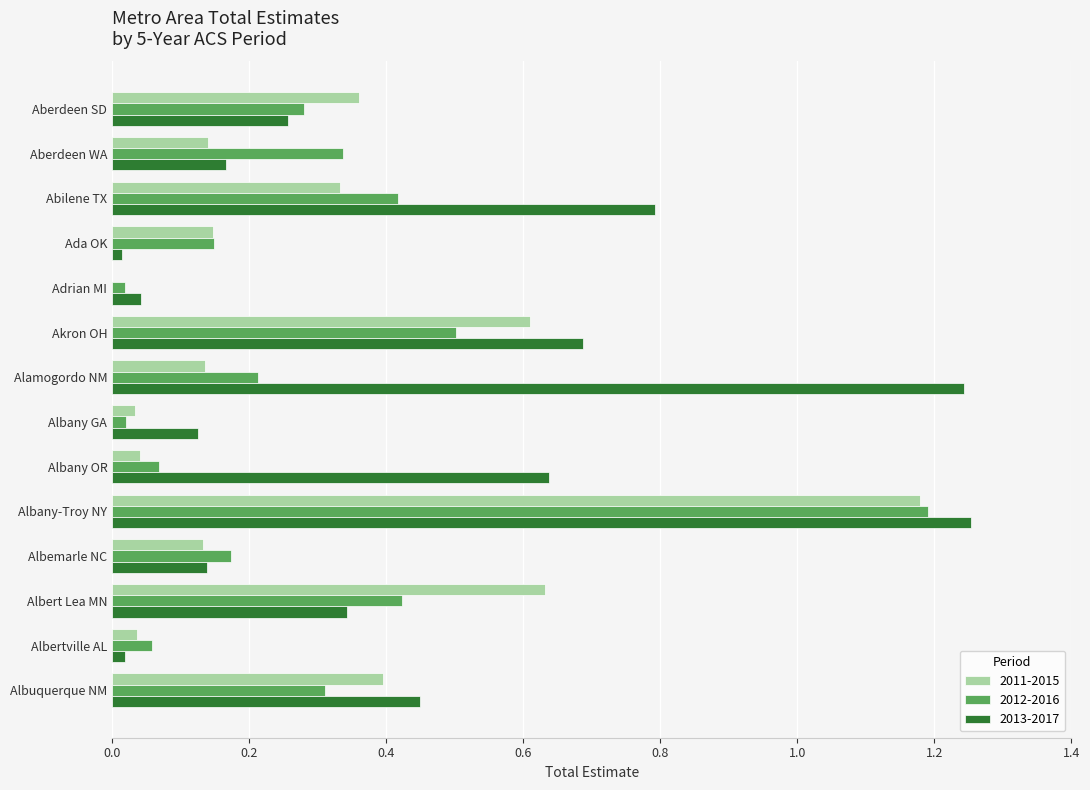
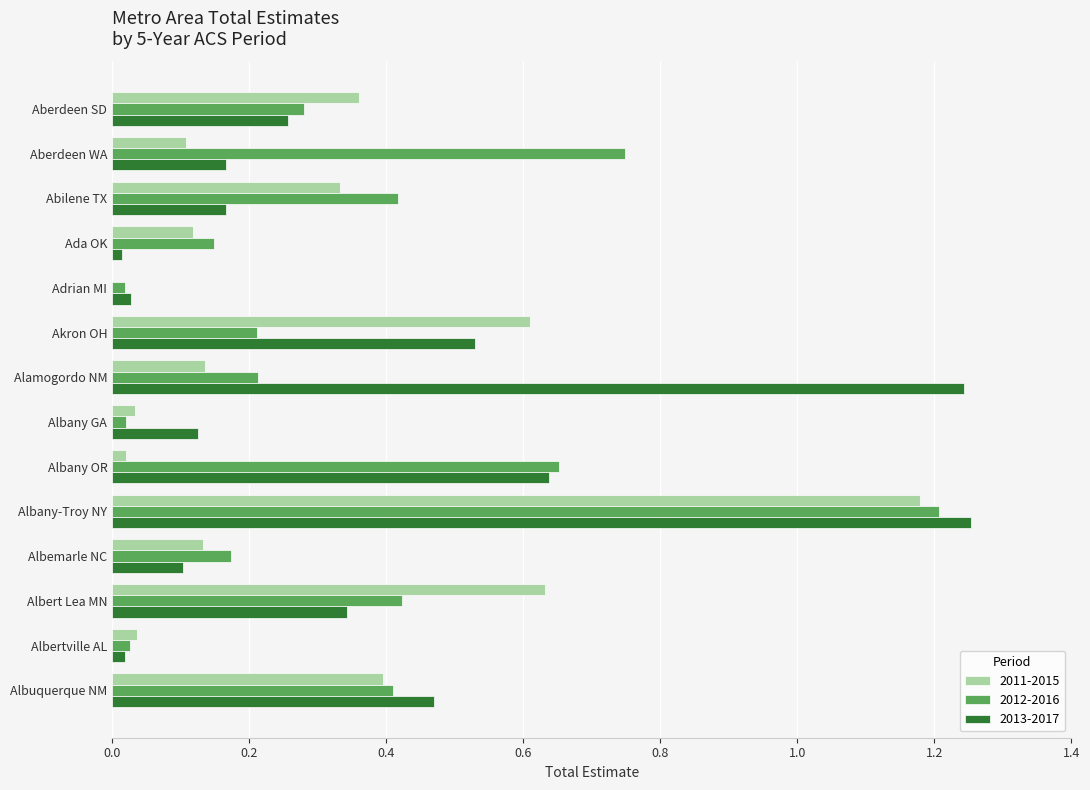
  {
    "2011-2015": {
      "Aberdeen SD": 0.36,
-     "Aberdeen WA": 0.14,
+     "Aberdeen WA": 0.11,
      "Abilene TX": 0.33,
-     "Ada OK": 0.15,
+     "Ada OK": 0.12,
      "Adrian MI": 0.00,
      "Akron OH": 0.61,
      "Alamogordo NM": 0.14,
      "Albany GA": 0.03,
-     "Albany OR": 0.04,
+     "Albany OR": 0.02,
      "Albany-Troy NY": 1.18,
      "Albemarle NC": 0.13,
      "Albert Lea MN": 0.63,
      "Albertville AL": 0.04,
      "Albuquerque NM": 0.40
    },
    "2012-2016": {
      "Aberdeen SD": 0.28,
-     "Aberdeen WA": 0.34,
+     "Aberdeen WA": 0.75,
      "Abilene TX": 0.42,
      "Ada OK": 0.15,
      "Adrian MI": 0.02,
-     "Akron OH": 0.50,
+     "Akron OH": 0.21,
      "Alamogordo NM": 0.21,
      "Albany GA": 0.02,
-     "Albany OR": 0.07,
-     "Albany-Troy NY": 1.19,
+     "Albany OR": 0.65,
+     "Albany-Troy NY": 1.21,
      "Albemarle NC": 0.17,
      "Albert Lea MN": 0.42,
-     "Albertville AL": 0.06,
-     "Albuquerque NM": 0.31
+     "Albertville AL": 0.03,
+     "Albuquerque NM": 0.41
    },
    "2013-2017": {
      "Aberdeen SD": 0.26,
      "Aberdeen WA": 0.17,
-     "Abilene TX": 0.79,
+     "Abilene TX": 0.17,
      "Ada OK": 0.01,
-     "Adrian MI": 0.04,
-     "Akron OH": 0.69,
+     "Adrian MI": 0.03,
+     "Akron OH": 0.53,
      "Alamogordo NM": 1.24,
      "Albany GA": 0.13,
      "Albany OR": 0.64,
      "Albany-Troy NY": 1.25,
-     "Albemarle NC": 0.14,
+     "Albemarle NC": 0.10,
      "Albert Lea MN": 0.34,
      "Albertville AL": 0.02,
-     "Albuquerque NM": 0.45
+     "Albuquerque NM": 0.47
    }
  }
